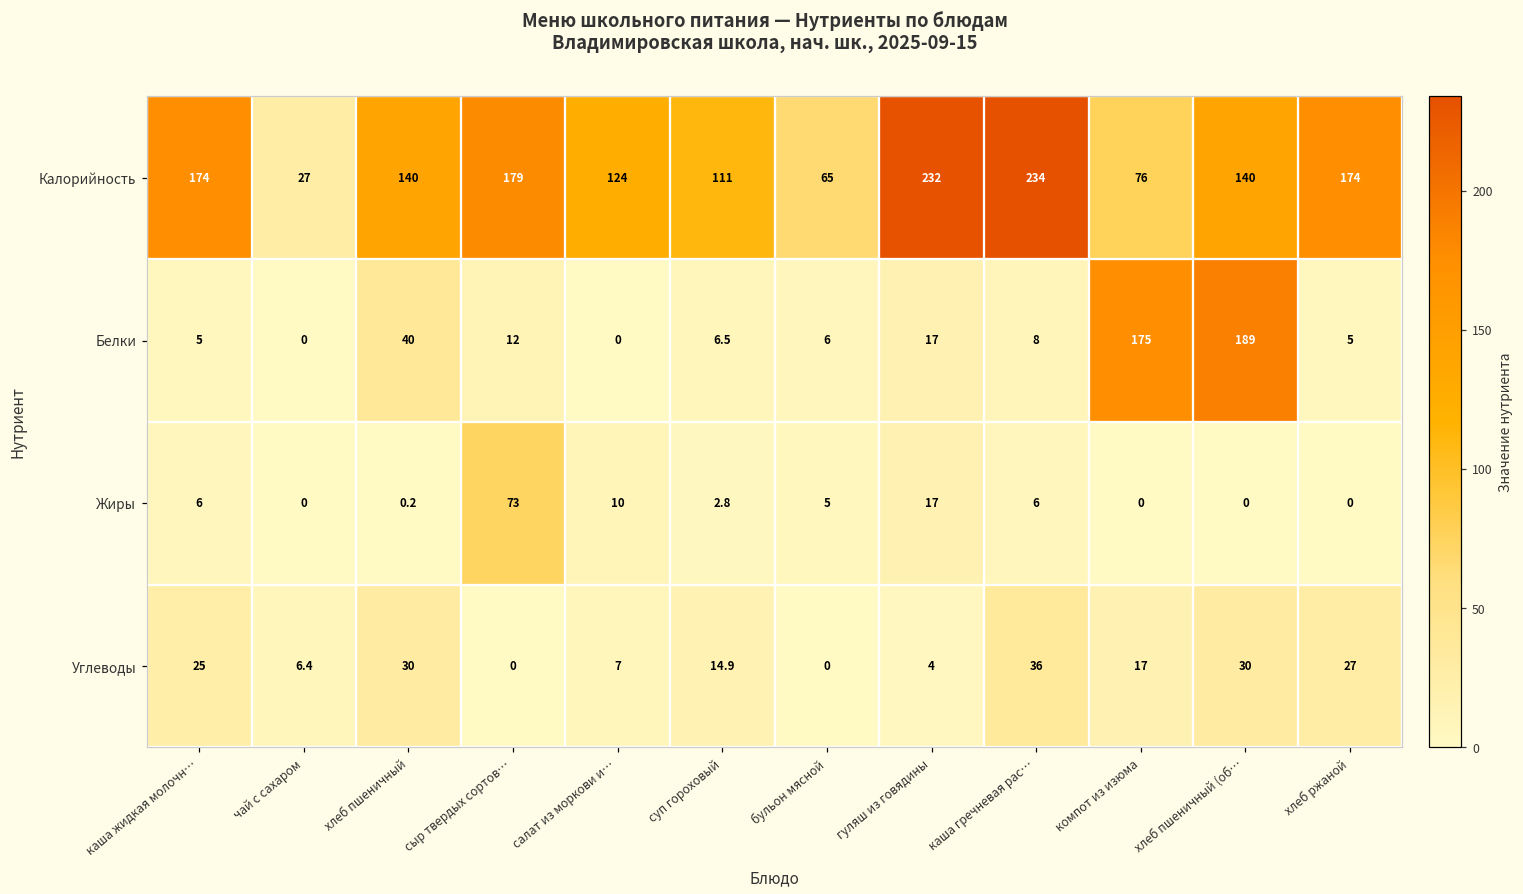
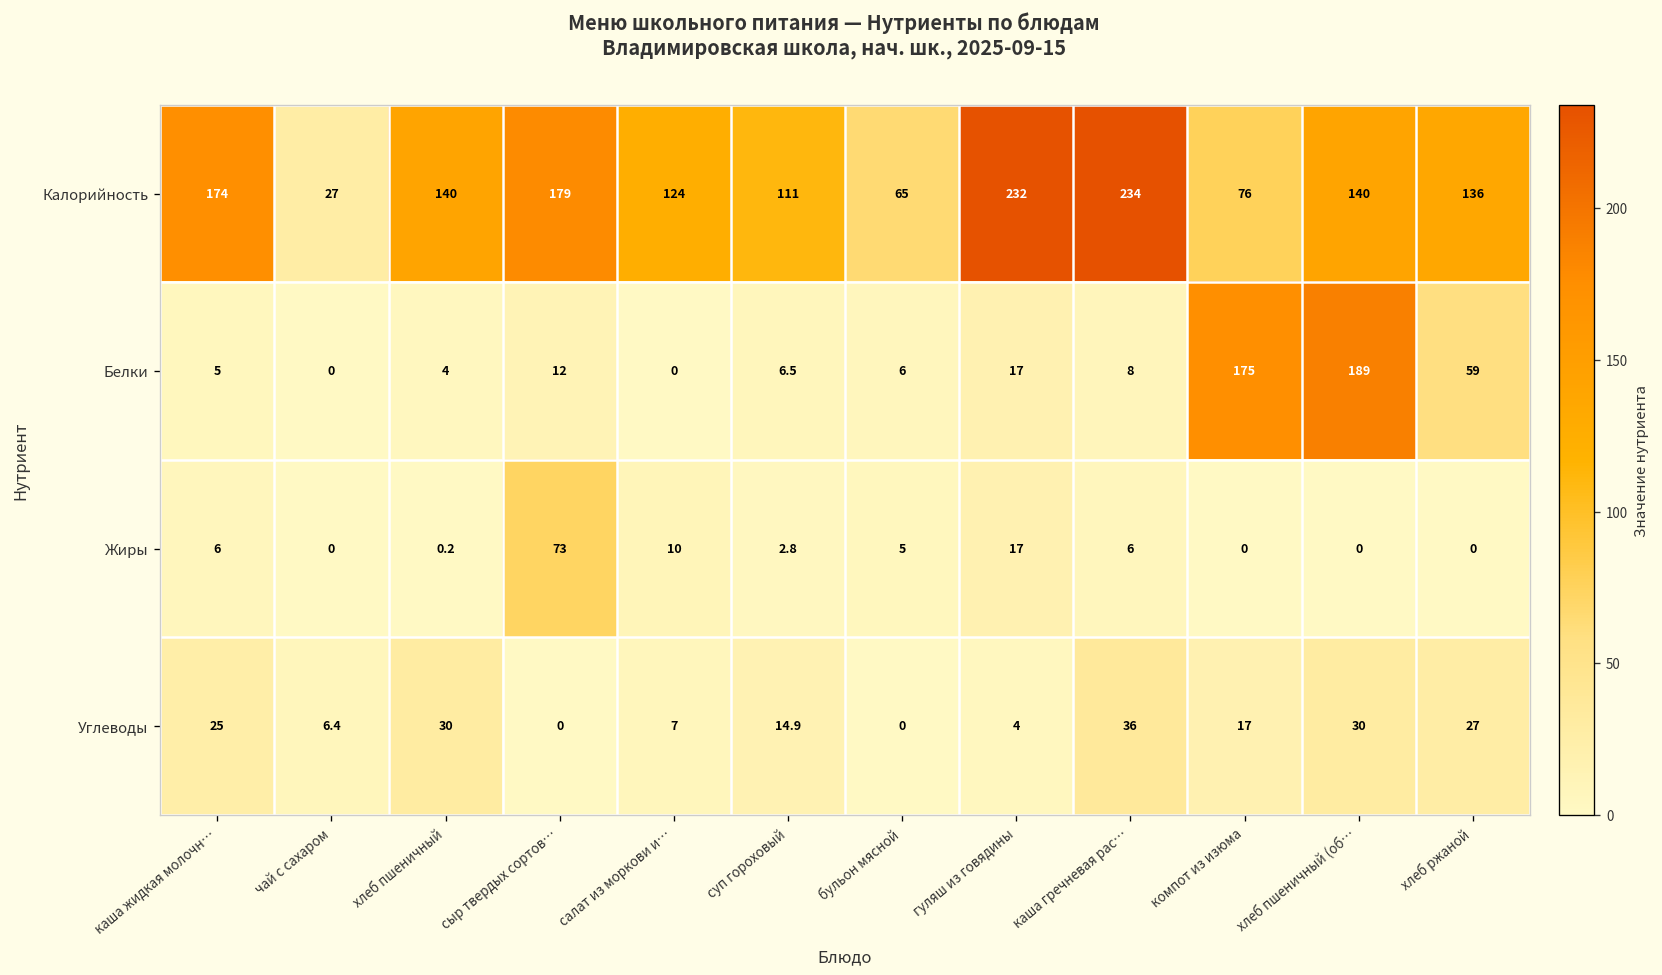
  {
    "Калорийность": {
      "каша жидкая молочн…": 174,
      "чай с сахаром": 27,
      "хлеб пшеничный": 140,
      "сыр твердых сортов…": 179,
      "салат из моркови и…": 124,
      "суп гороховый": 111,
      "бульон мясной": 65,
      "гуляш из говядины": 232,
      "каша гречневая рас…": 234,
      "компот из изюма": 76,
      "хлеб пшеничный (об…": 140,
-     "хлеб ржаной": 174
+     "хлеб ржаной": 136
    },
    "Белки": {
      "каша жидкая молочн…": 5,
      "чай с сахаром": 0,
-     "хлеб пшеничный": 40,
+     "хлеб пшеничный": 4,
      "сыр твердых сортов…": 12,
      "салат из моркови и…": 0,
      "суп гороховый": 6.5,
      "бульон мясной": 6,
      "гуляш из говядины": 17,
      "каша гречневая рас…": 8,
      "компот из изюма": 175,
      "хлеб пшеничный (об…": 189,
-     "хлеб ржаной": 5
+     "хлеб ржаной": 59
    },
    "Жиры": {
      "каша жидкая молочн…": 6,
      "чай с сахаром": 0,
      "хлеб пшеничный": 0.2,
      "сыр твердых сортов…": 73,
      "салат из моркови и…": 10,
      "суп гороховый": 2.8,
      "бульон мясной": 5,
      "гуляш из говядины": 17,
      "каша гречневая рас…": 6,
      "компот из изюма": 0,
      "хлеб пшеничный (об…": 0,
      "хлеб ржаной": 0
    },
    "Углеводы": {
      "каша жидкая молочн…": 25,
      "чай с сахаром": 6.4,
      "хлеб пшеничный": 30,
      "сыр твердых сортов…": 0,
      "салат из моркови и…": 7,
      "суп гороховый": 14.9,
      "бульон мясной": 0,
      "гуляш из говядины": 4,
      "каша гречневая рас…": 36,
      "компот из изюма": 17,
      "хлеб пшеничный (об…": 30,
      "хлеб ржаной": 27
    }
  }
